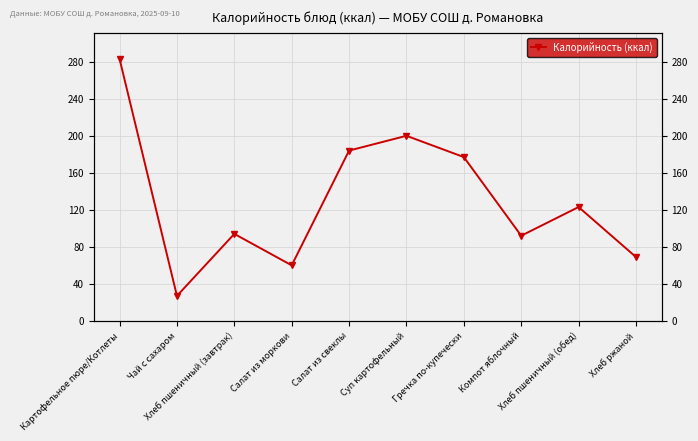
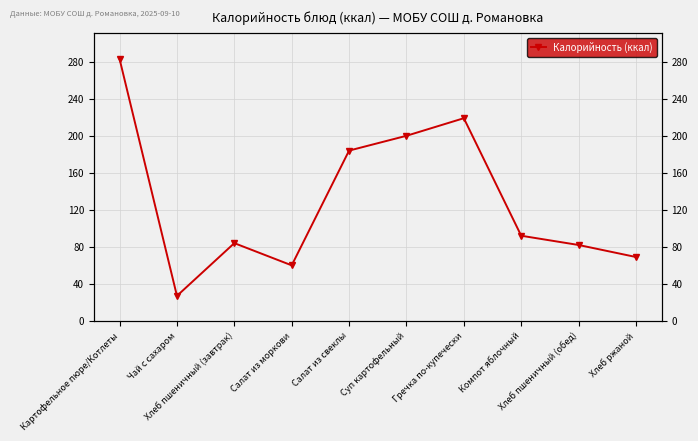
  {
    "Картофельное пюре/Котлеты": 280,
    "Чай с сахаром": 30,
-   "Хлеб пшеничный (завтрак)": 90,
+   "Хлеб пшеничный (завтрак)": 80,
    "Салат из моркови": 60,
    "Салат из свеклы": 180,
    "Суп картофельный": 200,
-   "Гречка по-купечески": 180,
+   "Гречка по-купечески": 220,
    "Компот яблочный": 90,
-   "Хлеб пшеничный (обед)": 120,
+   "Хлеб пшеничный (обед)": 80,
    "Хлеб ржаной": 70
  }
